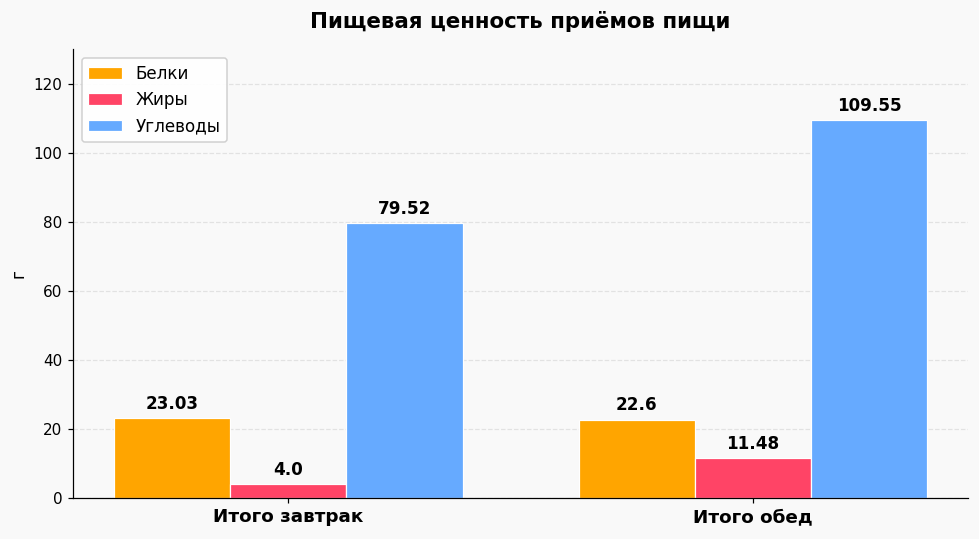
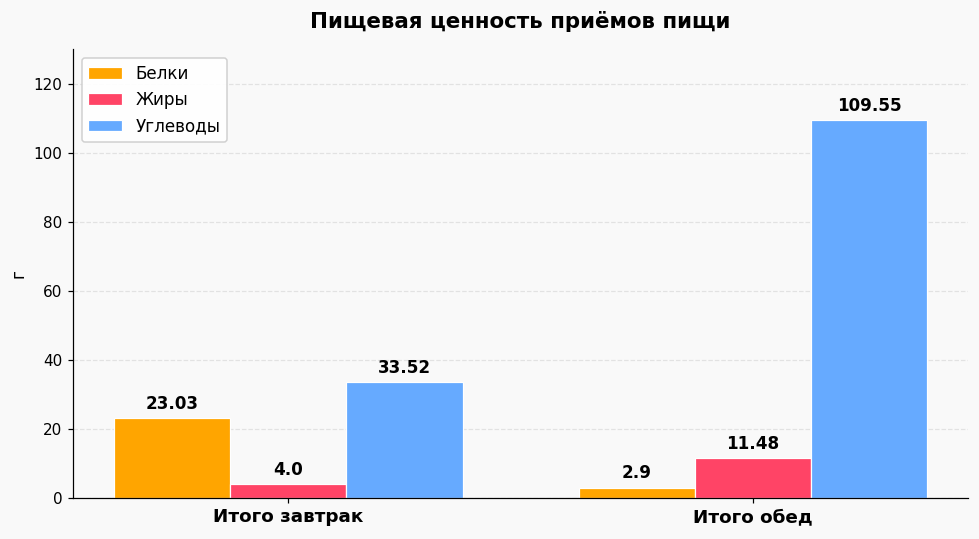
  {
    "Белки": {
      "Итого завтрак": 23.03,
-     "Итого обед": 22.6
+     "Итого обед": 2.9
    },
    "Жиры": {
      "Итого завтрак": 4.0,
      "Итого обед": 11.48
    },
    "Углеводы": {
-     "Итого завтрак": 79.52,
+     "Итого завтрак": 33.52,
      "Итого обед": 109.55
    }
  }
